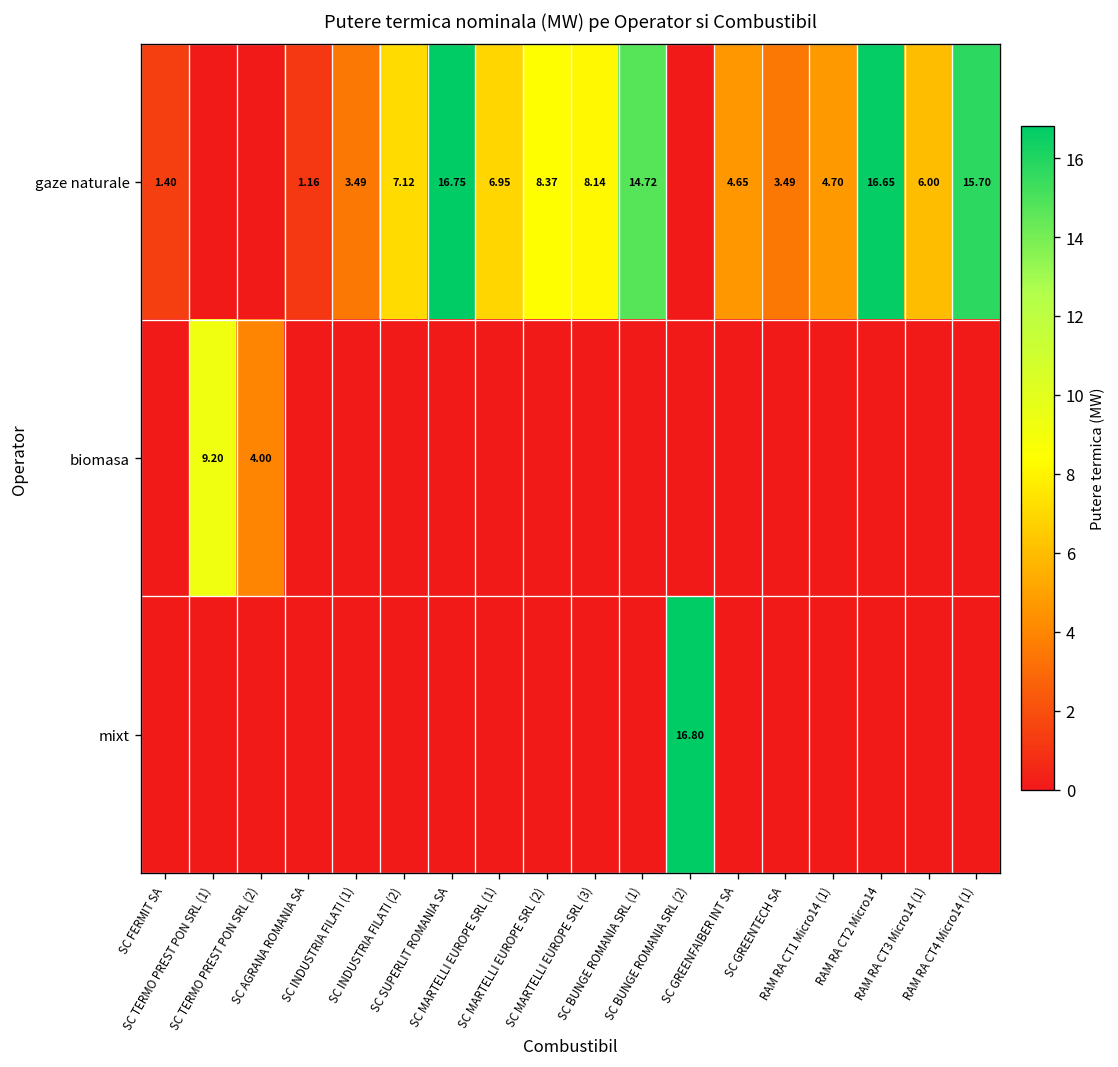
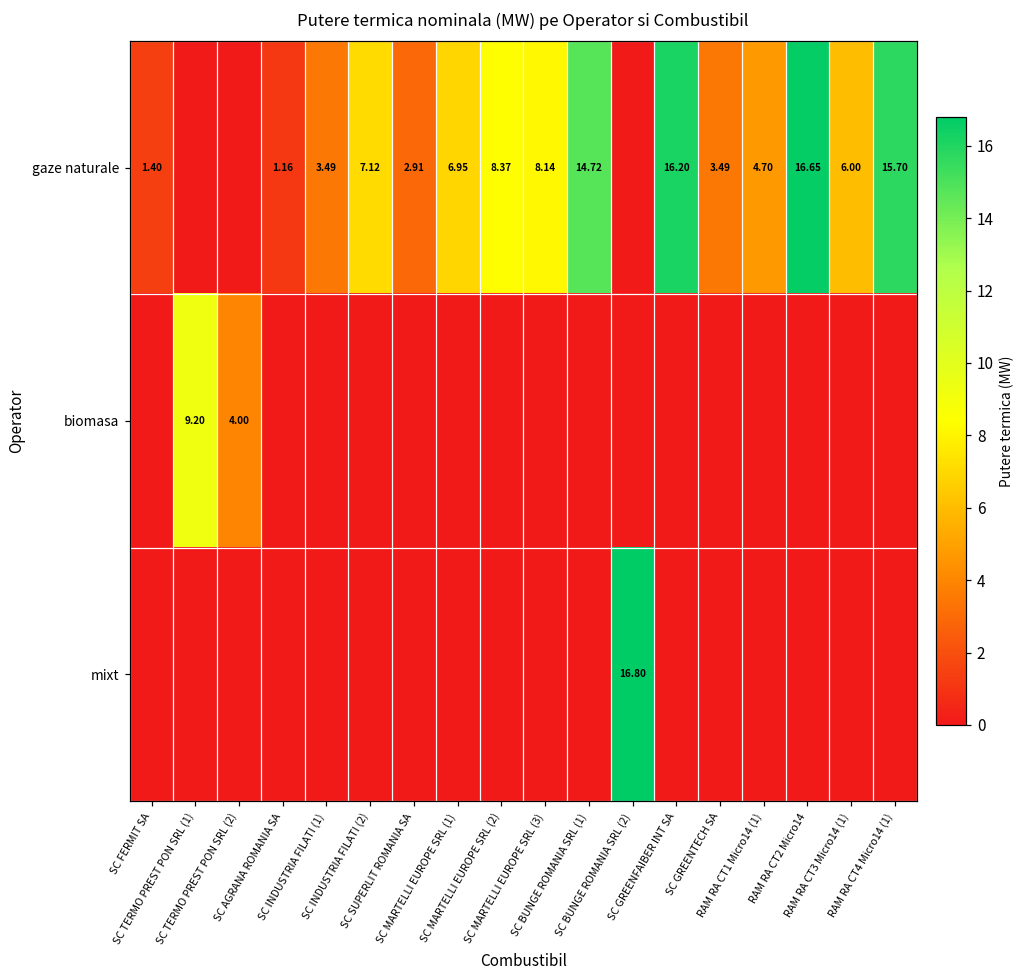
  {
    "gaze naturale": {
      "SC FERMIT SA": 1.40,
      "SC AGRANA ROMANIA SA": 1.16,
      "SC INDUSTRIA FILATI (1)": 3.49,
      "SC INDUSTRIA FILATI (2)": 7.12,
-     "SC SUPERLIT ROMANIA SA": 16.75,
+     "SC SUPERLIT ROMANIA SA": 2.91,
      "SC MARTELLI EUROPE SRL (1)": 6.95,
      "SC MARTELLI EUROPE SRL (2)": 8.37,
      "SC MARTELLI EUROPE SRL (3)": 8.14,
      "SC BUNGE ROMANIA SRL (1)": 14.72,
-     "SC GREENFAIBER INT SA": 4.65,
+     "SC GREENFAIBER INT SA": 16.20,
      "SC GREENTECH SA": 3.49,
      "RAM RA CT1 Micro14 (1)": 4.70,
      "RAM RA CT2 Micro14": 16.65,
      "RAM RA CT3 Micro14 (1)": 6.00,
      "RAM RA CT4 Micro14 (1)": 15.70
    },
    "biomasa": {
      "SC TERMO PREST PON SRL (1)": 9.20,
      "SC TERMO PREST PON SRL (2)": 4.00
    },
    "mixt": {
      "SC BUNGE ROMANIA SRL (2)": 16.80
    }
  }
